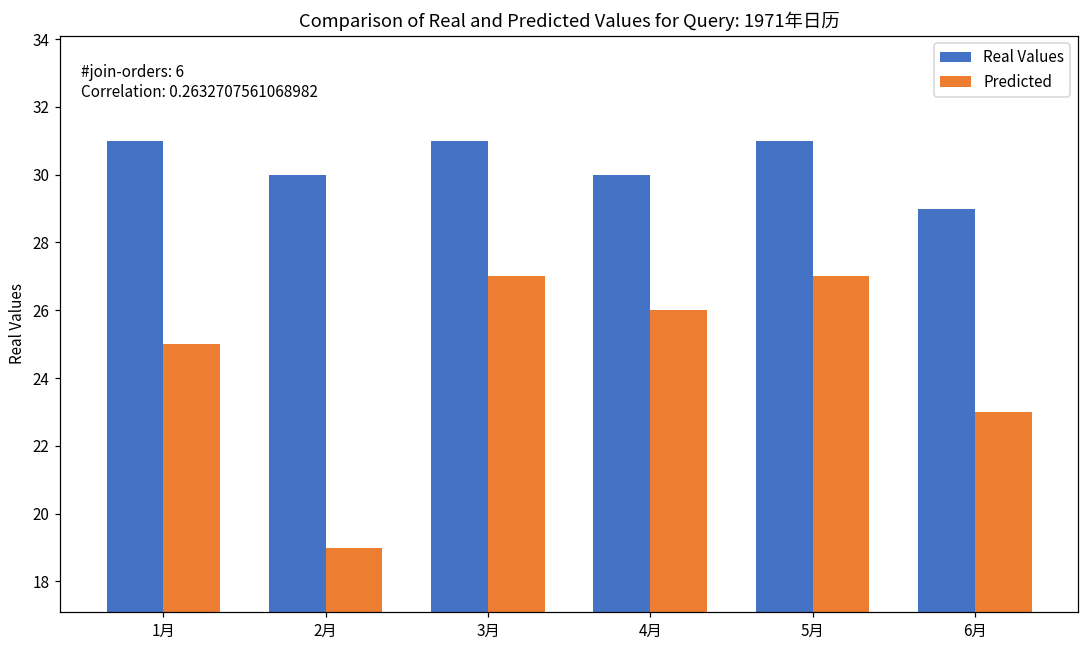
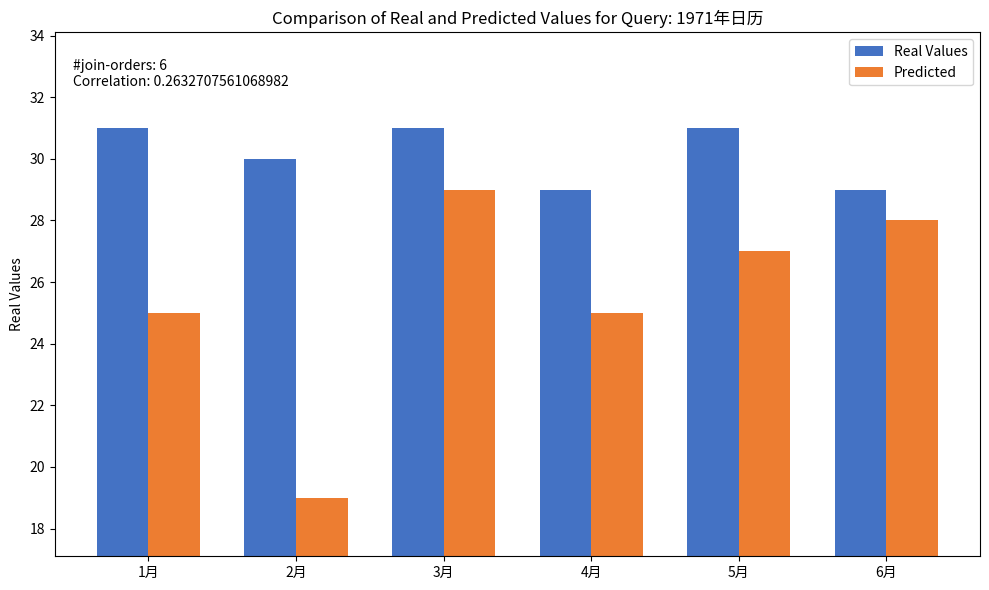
  {
    "Real Values": {
      "1月": 31,
      "2月": 30,
      "3月": 31,
-     "4月": 30,
+     "4月": 29,
      "5月": 31,
      "6月": 29
    },
    "Predicted": {
      "1月": 25,
      "2月": 19,
-     "3月": 27,
-     "4月": 26,
+     "3月": 29,
+     "4月": 25,
      "5月": 27,
-     "6月": 23
+     "6月": 28
    }
  }
